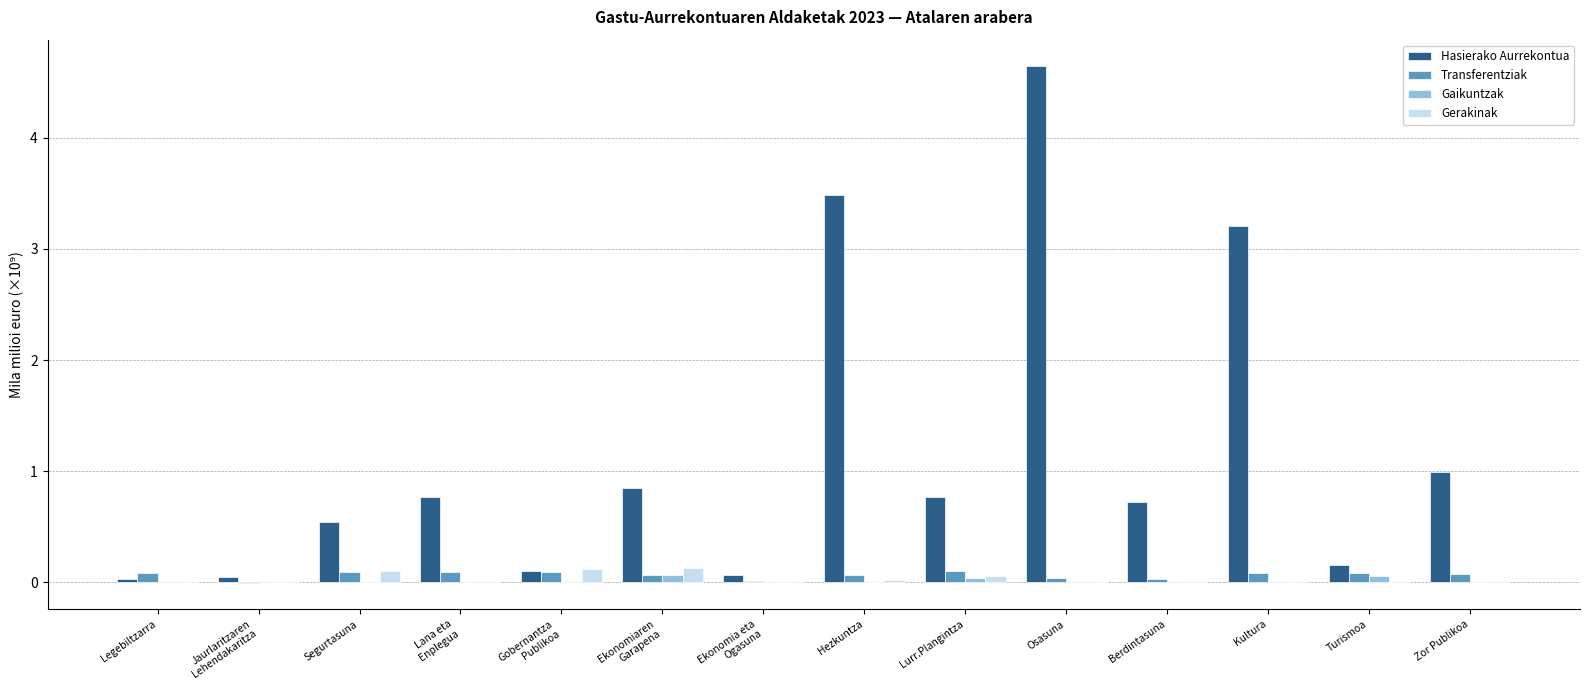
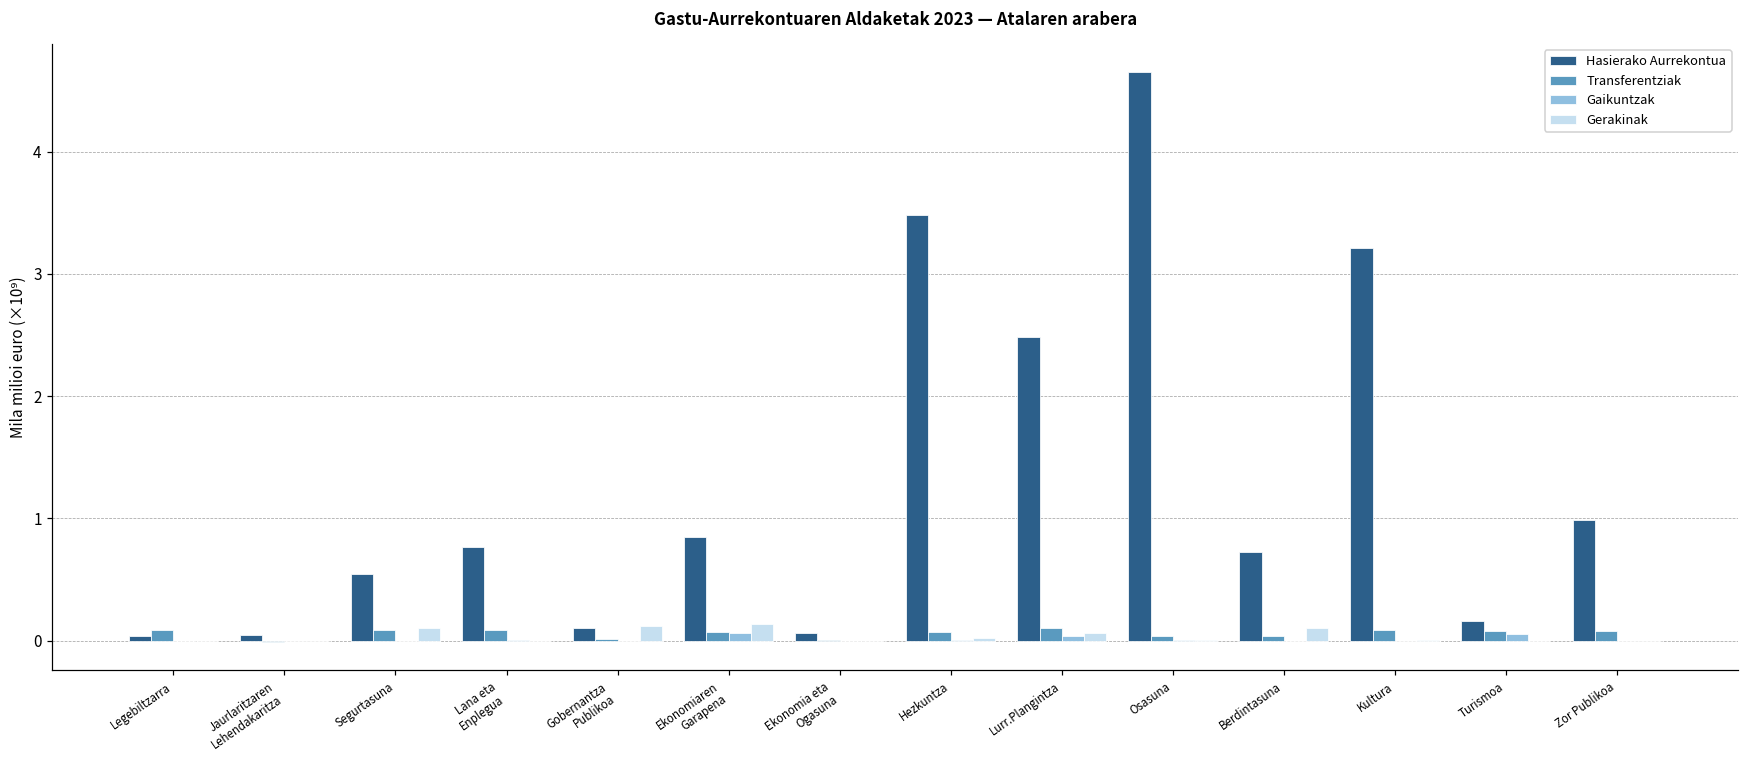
  {
    "Hasierako Aurrekontua": {
      "Legebiltzarra": 0.03,
      "Jaurlaritzaren Lehendakaritza": 0.05,
      "Segurtasuna": 0.55,
      "Lana eta Enplegua": 0.77,
      "Gobernantza Publikoa": 0.10,
      "Ekonomiaren Garapena": 0.85,
      "Ekonomia eta Ogasuna": 0.06,
      "Hezkuntza": 3.48,
-     "Lurr.Plangintza": 0.77,
+     "Lurr.Plangintza": 2.48,
      "Osasuna": 4.65,
      "Berdintasuna": 0.72,
      "Kultura": 3.21,
      "Turismoa": 0.16,
      "Zor Publikoa": 0.99
    },
    "Transferentziak": {
      "Legebiltzarra": 0.08,
      "Segurtasuna": 0.09,
      "Lana eta Enplegua": 0.09,
-     "Gobernantza Publikoa": 0.09,
+     "Gobernantza Publikoa": 0.01,
      "Ekonomiaren Garapena": 0.07,
      "Hezkuntza": 0.07,
      "Lurr.Plangintza": 0.10,
      "Osasuna": 0.03,
      "Berdintasuna": 0.03,
      "Kultura": 0.09,
      "Turismoa": 0.08,
      "Zor Publikoa": 0.08
    },
    "Gaikuntzak": {
      "Legebiltzarra": 0.00,
      "Jaurlaritzaren Lehendakaritza": 0.00,
      "Segurtasuna": 0.00,
      "Gobernantza Publikoa": 0.00,
      "Ekonomiaren Garapena": 0.06,
      "Ekonomia eta Ogasuna": 0.00,
      "Lurr.Plangintza": 0.04,
      "Berdintasuna": 0.00,
      "Kultura": 0.00,
      "Turismoa": 0.05,
      "Zor Publikoa": 0.00
    },
    "Gerakinak": {
      "Legebiltzarra": 0.00,
      "Jaurlaritzaren Lehendakaritza": 0.00,
      "Segurtasuna": 0.10,
      "Lana eta Enplegua": 0.00,
      "Gobernantza Publikoa": 0.12,
      "Ekonomiaren Garapena": 0.13,
      "Ekonomia eta Ogasuna": 0.00,
      "Lurr.Plangintza": 0.06,
-     "Berdintasuna": 0.01,
+     "Berdintasuna": 0.10,
      "Turismoa": 0.00,
      "Zor Publikoa": 0.00
    }
  }
